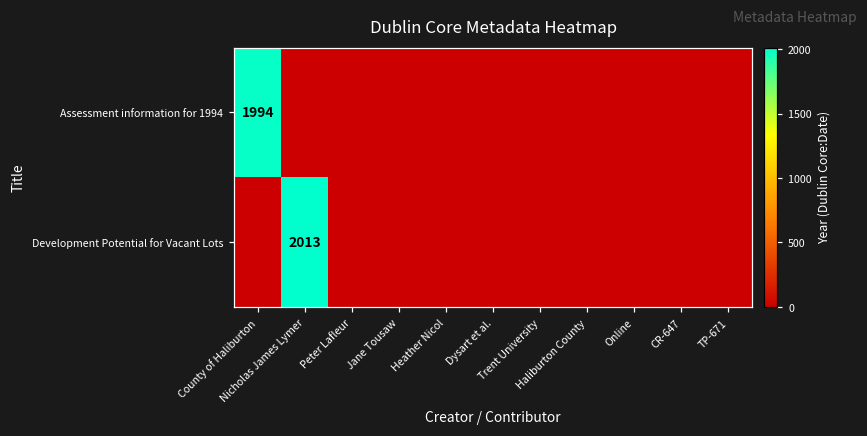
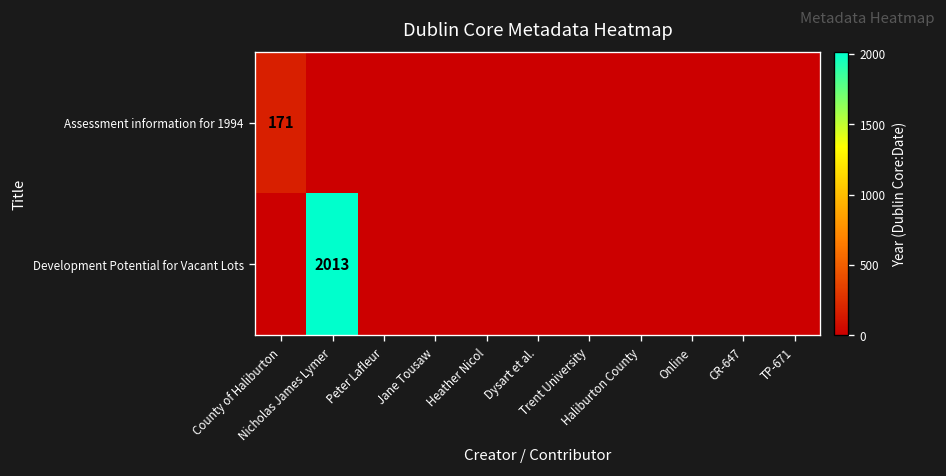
  {
    "Assessment information for 1994": {
-     "County of Haliburton": 1994
+     "County of Haliburton": 171
    },
    "Development Potential for Vacant Lots": {
      "Nicholas James Lymer": 2013
    }
  }
